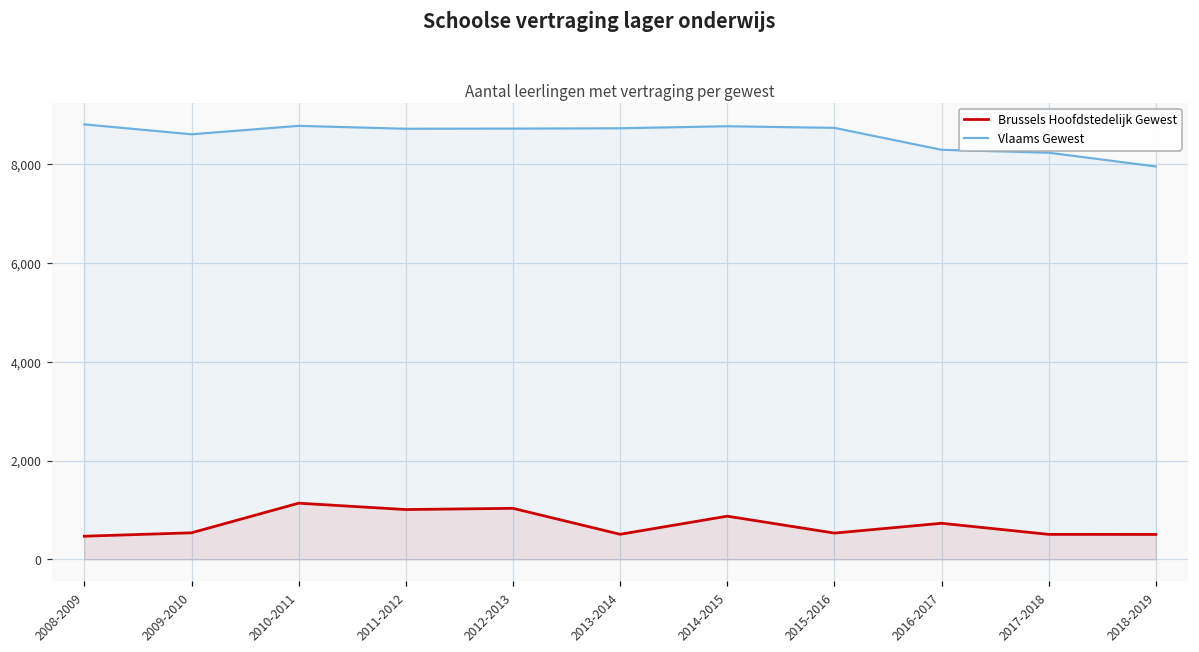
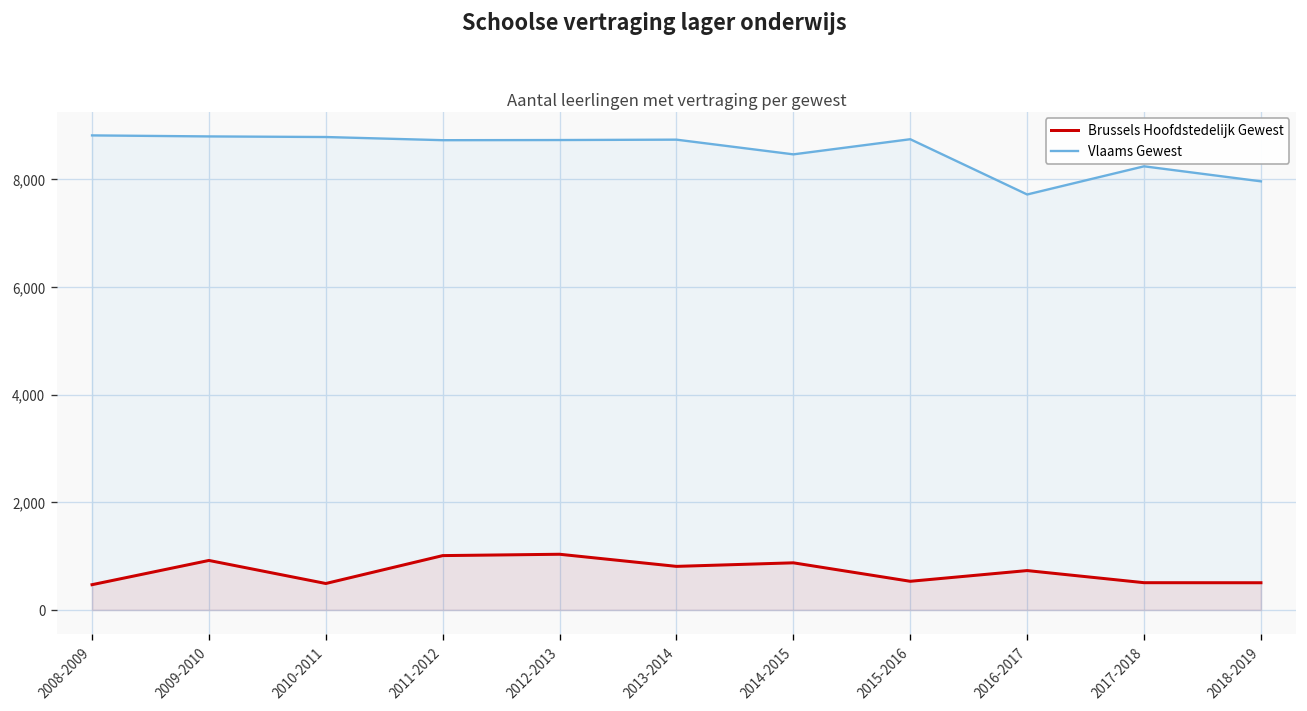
  {
    "Brussels Hoofdstedelijk Gewest": {
      "2008-2009": "500",
-     "2009-2010": "500",
-     "2010-2011": "1,100",
+     "2009-2010": "900",
+     "2010-2011": "500",
      "2011-2012": "1,000",
      "2012-2013": "1,000",
-     "2013-2014": "500",
+     "2013-2014": "800",
      "2014-2015": "900",
      "2015-2016": "500",
      "2016-2017": "700",
      "2017-2018": "500",
      "2018-2019": "500"
    },
    "Vlaams Gewest": {
      "2008-2009": "8,800",
-     "2009-2010": "8,600",
+     "2009-2010": "8,800",
      "2010-2011": "8,800",
      "2011-2012": "8,700",
      "2012-2013": "8,700",
      "2013-2014": "8,700",
-     "2014-2015": "8,800",
+     "2014-2015": "8,500",
      "2015-2016": "8,700",
-     "2016-2017": "8,300",
+     "2016-2017": "7,700",
      "2017-2018": "8,200",
      "2018-2019": "8,000"
    }
  }
